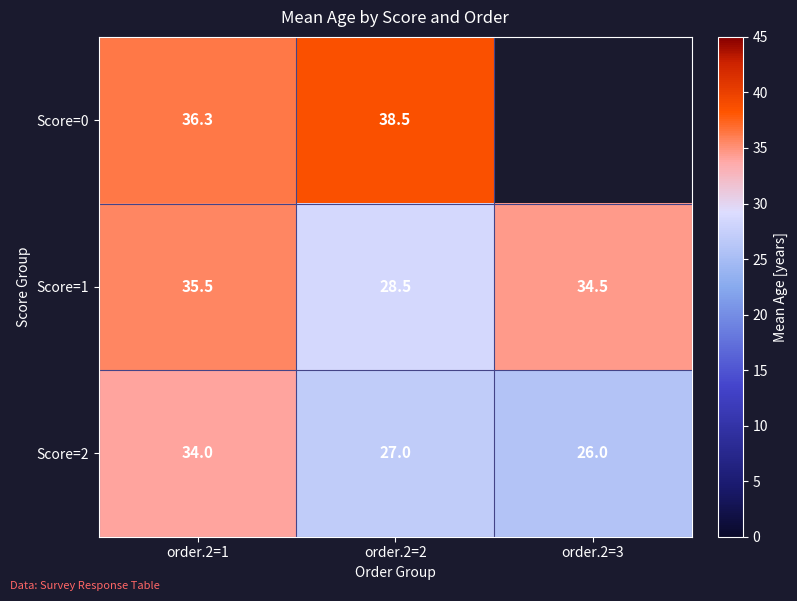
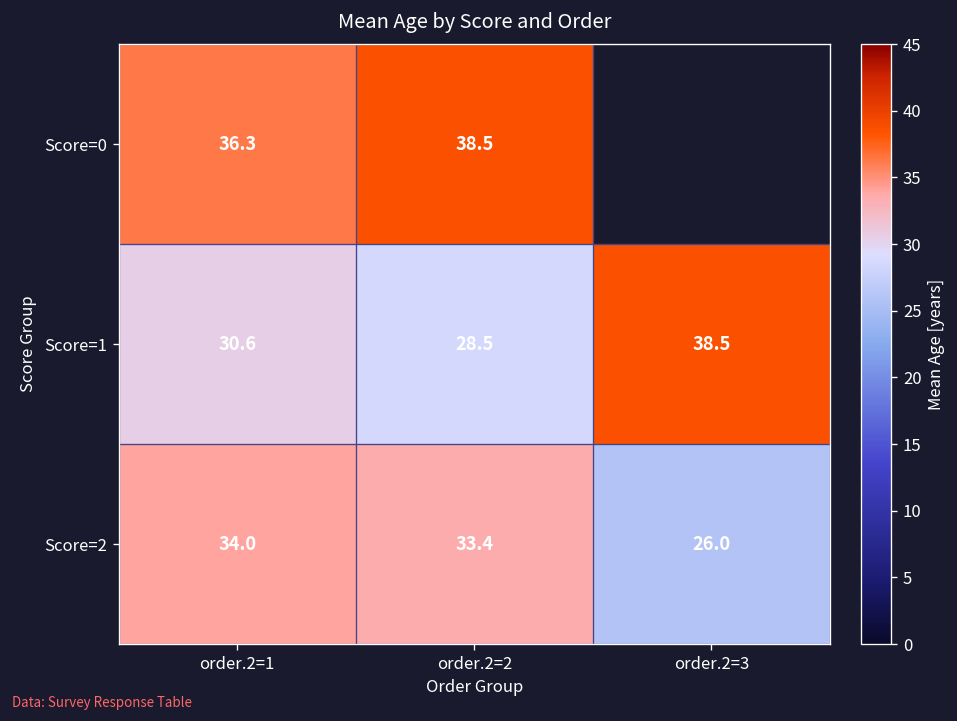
  {
    "Score=0": {
      "order.2=1": 36.3,
      "order.2=2": 38.5
    },
    "Score=1": {
-     "order.2=1": 35.5,
-     "order.2=3": 34.5
+     "order.2=1": 30.6,
+     "order.2=3": 38.5
    },
    "Score=2": {
      "order.2=1": 34.0,
-     "order.2=2": 27.0,
+     "order.2=2": 33.4,
      "order.2=3": 26.0
    }
  }
